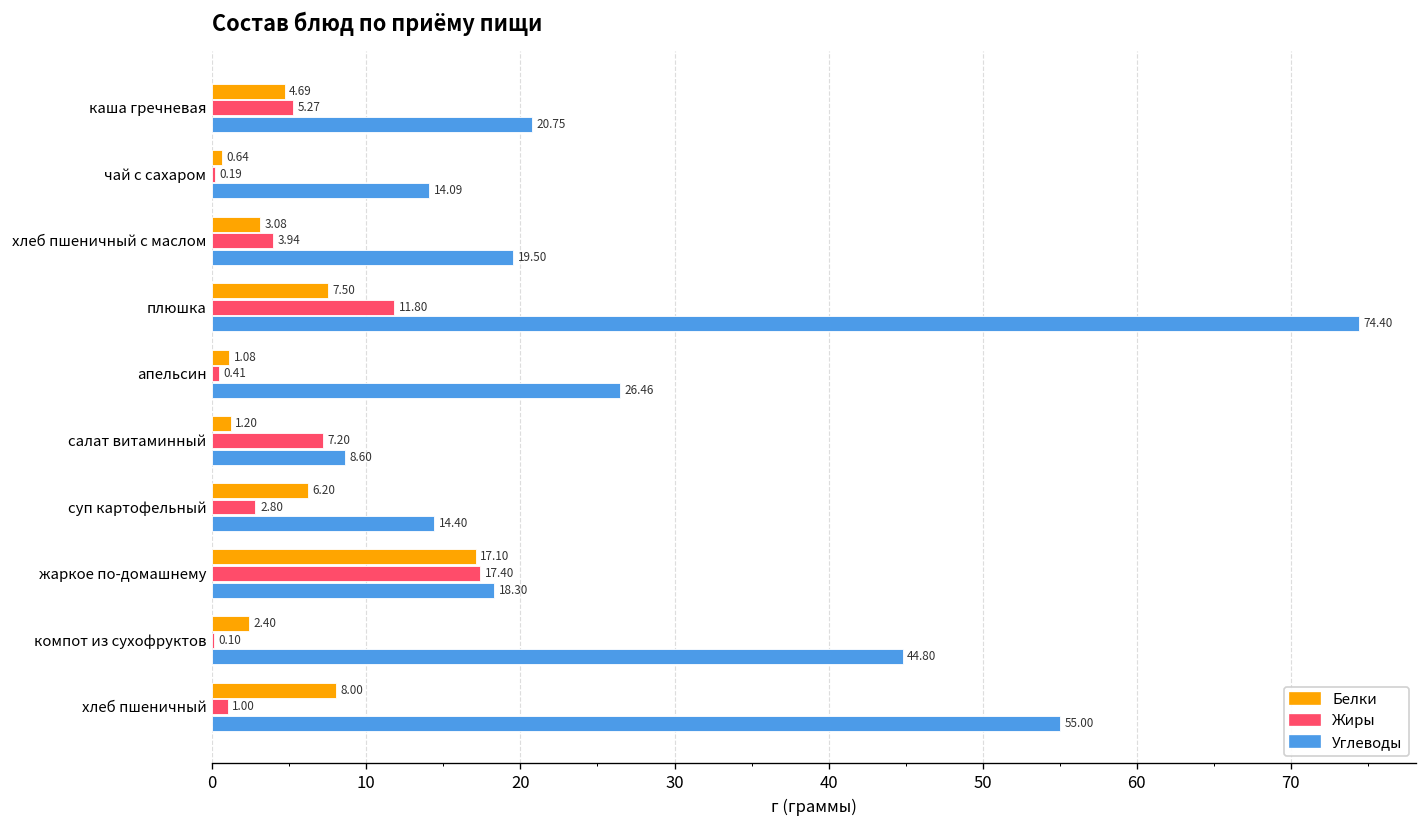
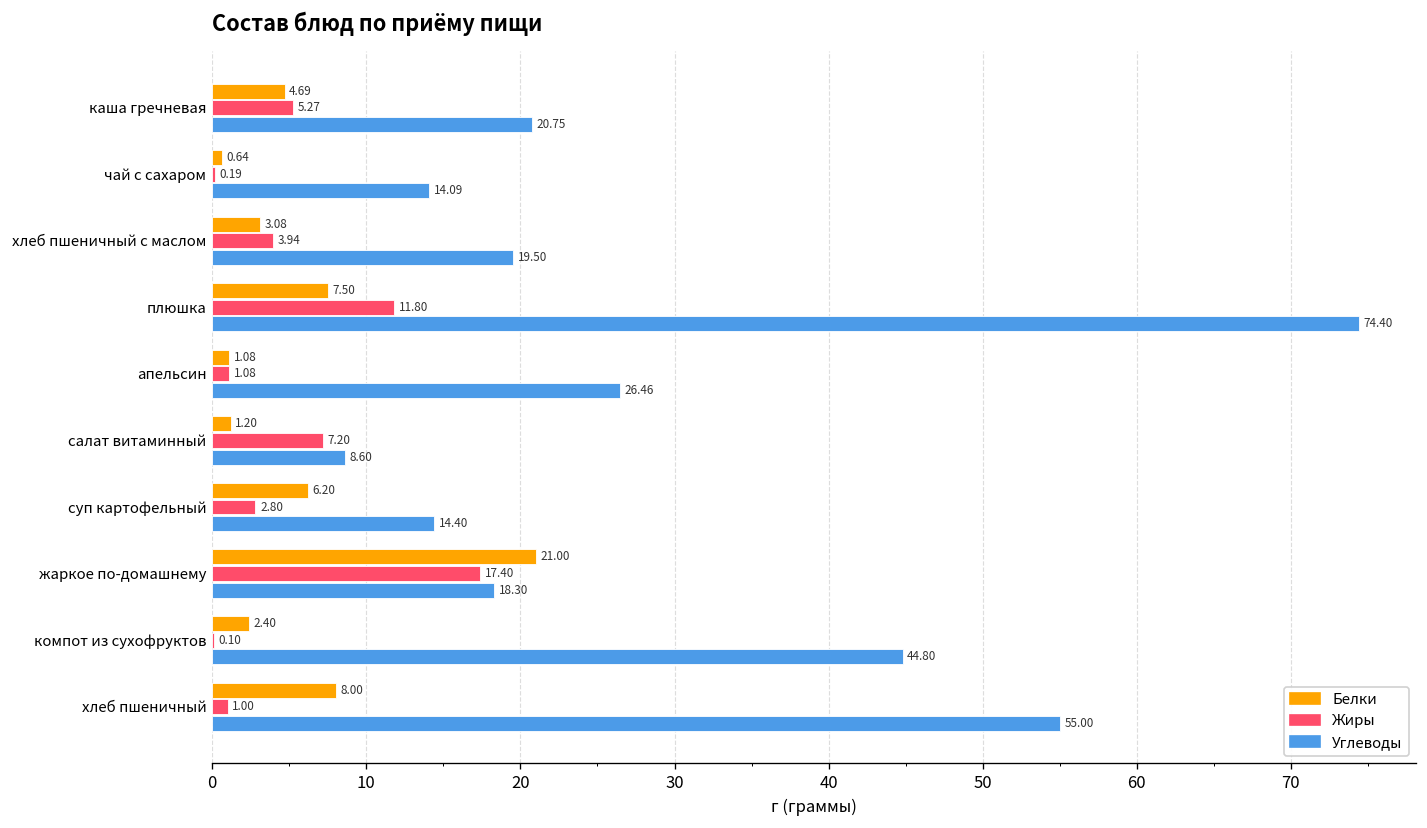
  {
    "Белки": {
      "каша гречневая": 4.69,
      "чай с сахаром": 0.64,
      "хлеб пшеничный с маслом": 3.08,
      "плюшка": 7.50,
      "апельсин": 1.08,
      "салат витаминный": 1.20,
      "суп картофельный": 6.20,
-     "жаркое по-домашнему": 17.10,
+     "жаркое по-домашнему": 21.00,
      "компот из сухофруктов": 2.40,
      "хлеб пшеничный": 8.00
    },
    "Жиры": {
      "каша гречневая": 5.27,
      "чай с сахаром": 0.19,
      "хлеб пшеничный с маслом": 3.94,
      "плюшка": 11.80,
-     "апельсин": 0.41,
+     "апельсин": 1.08,
      "салат витаминный": 7.20,
      "суп картофельный": 2.80,
      "жаркое по-домашнему": 17.40,
      "компот из сухофруктов": 0.10,
      "хлеб пшеничный": 1.00
    },
    "Углеводы": {
      "каша гречневая": 20.75,
      "чай с сахаром": 14.09,
      "хлеб пшеничный с маслом": 19.50,
      "плюшка": 74.40,
      "апельсин": 26.46,
      "салат витаминный": 8.60,
      "суп картофельный": 14.40,
      "жаркое по-домашнему": 18.30,
      "компот из сухофруктов": 44.80,
      "хлеб пшеничный": 55.00
    }
  }
